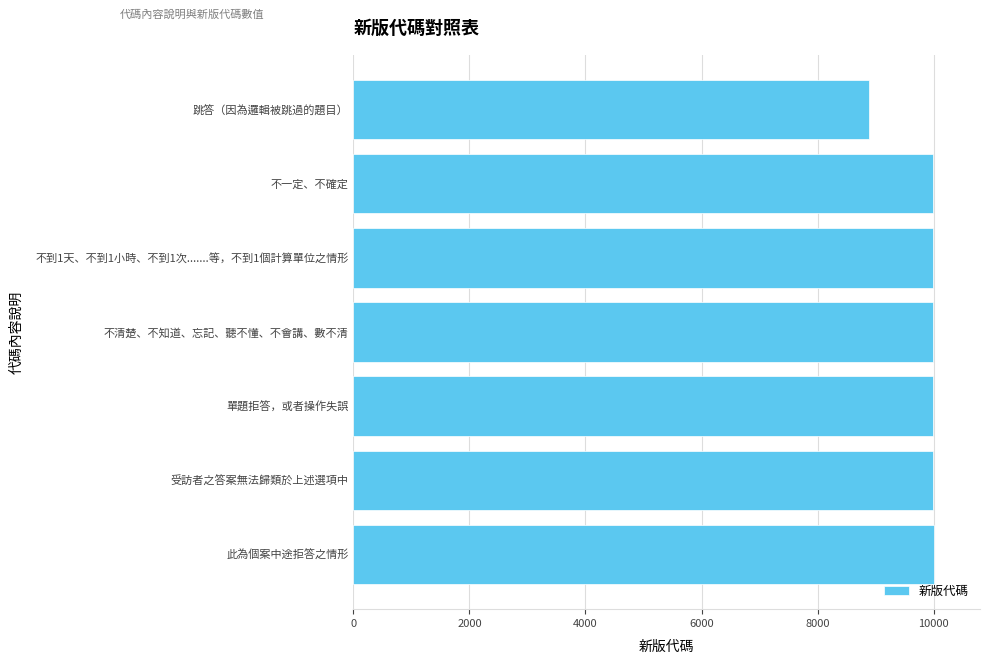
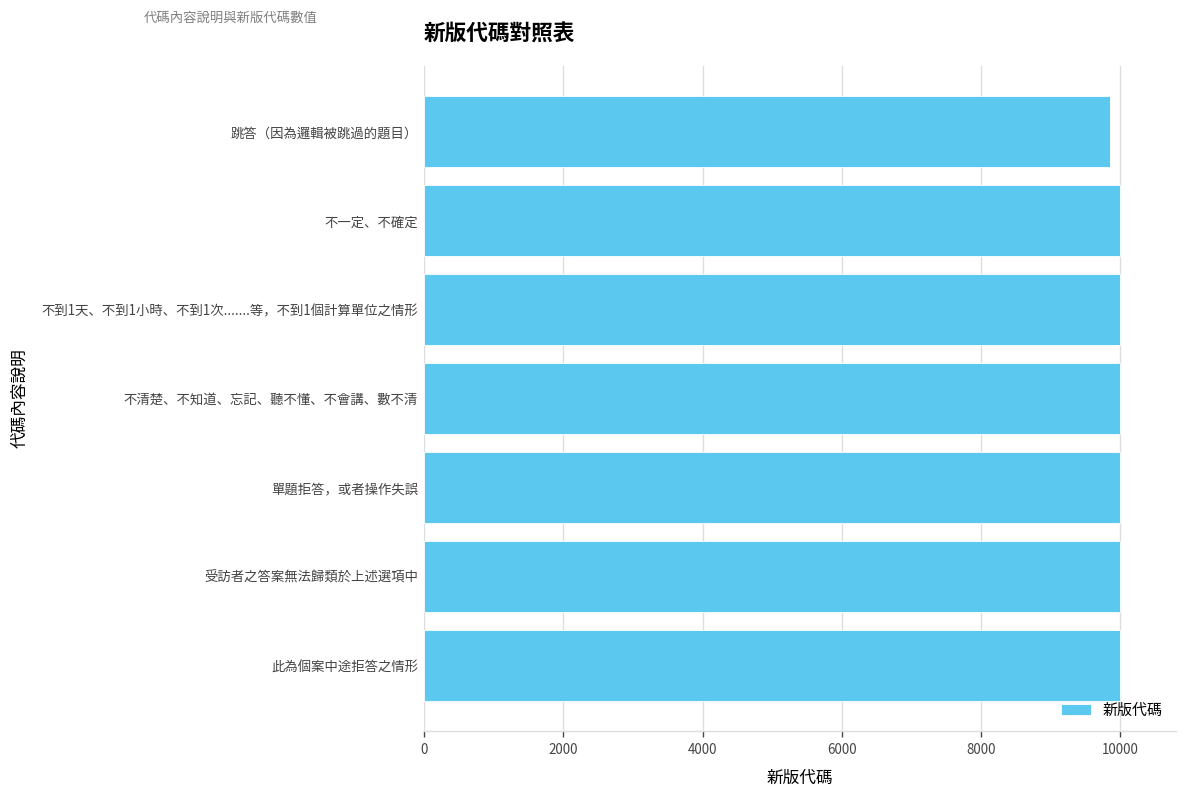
  {
-   "跳答（因為邏輯被跳過的題目）": 8900,
+   "跳答（因為邏輯被跳過的題目）": 9900,
    "不一定、不確定": 10000,
    "不到1天、不到1小時、不到1次.......等，不到1個計算單位之情形": 10000,
    "不清楚、不知道、忘記、聽不懂、不會講、數不清": 10000,
    "單題拒答，或者操作失誤": 10000,
    "受訪者之答案無法歸類於上述選項中": 10000,
    "此為個案中途拒答之情形": 10000
  }
